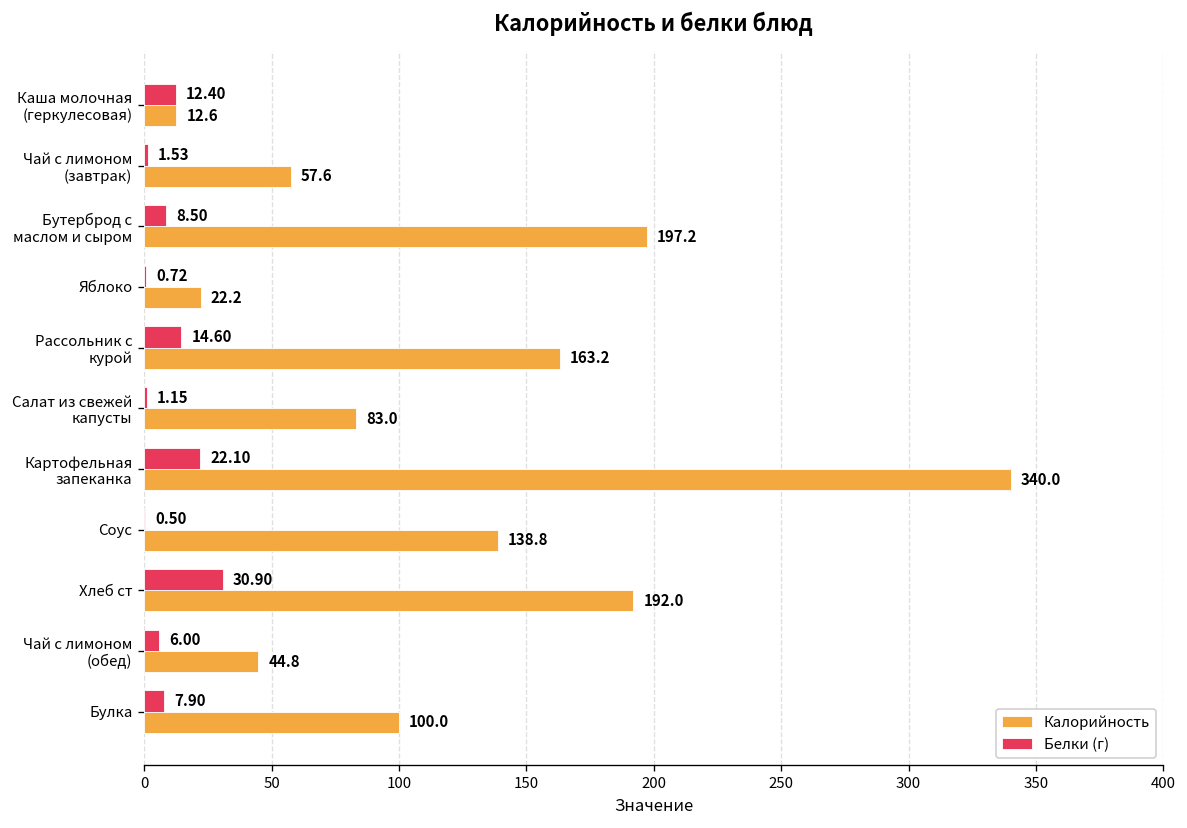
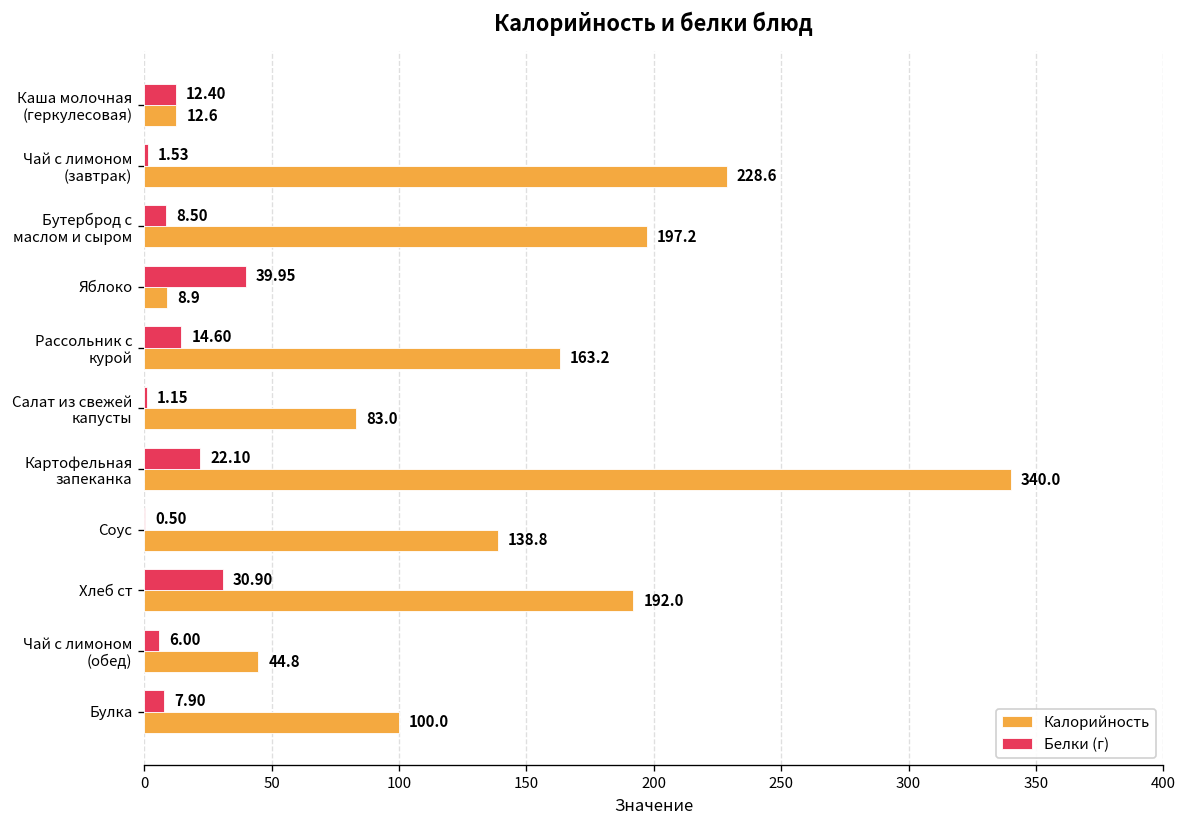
  {
    "Калорийность": {
      "Каша молочная (геркулесовая)": 12.6,
-     "Чай с лимоном (завтрак)": 57.6,
+     "Чай с лимоном (завтрак)": 228.6,
      "Бутерброд с маслом и сыром": 197.2,
-     "Яблоко": 22.2,
+     "Яблоко": 8.9,
      "Рассольник с курой": 163.2,
      "Салат из свежей капусты": 83.0,
      "Картофельная запеканка": 340.0,
      "Соус": 138.8,
      "Хлеб ст": 192.0,
      "Чай с лимоном (обед)": 44.8,
      "Булка": 100.0
    },
    "Белки (г)": {
      "Каша молочная (геркулесовая)": 12.40,
      "Чай с лимоном (завтрак)": 1.53,
      "Бутерброд с маслом и сыром": 8.50,
-     "Яблоко": 0.72,
+     "Яблоко": 39.95,
      "Рассольник с курой": 14.60,
      "Салат из свежей капусты": 1.15,
      "Картофельная запеканка": 22.10,
      "Соус": 0.50,
      "Хлеб ст": 30.90,
      "Чай с лимоном (обед)": 6.00,
      "Булка": 7.90
    }
  }
